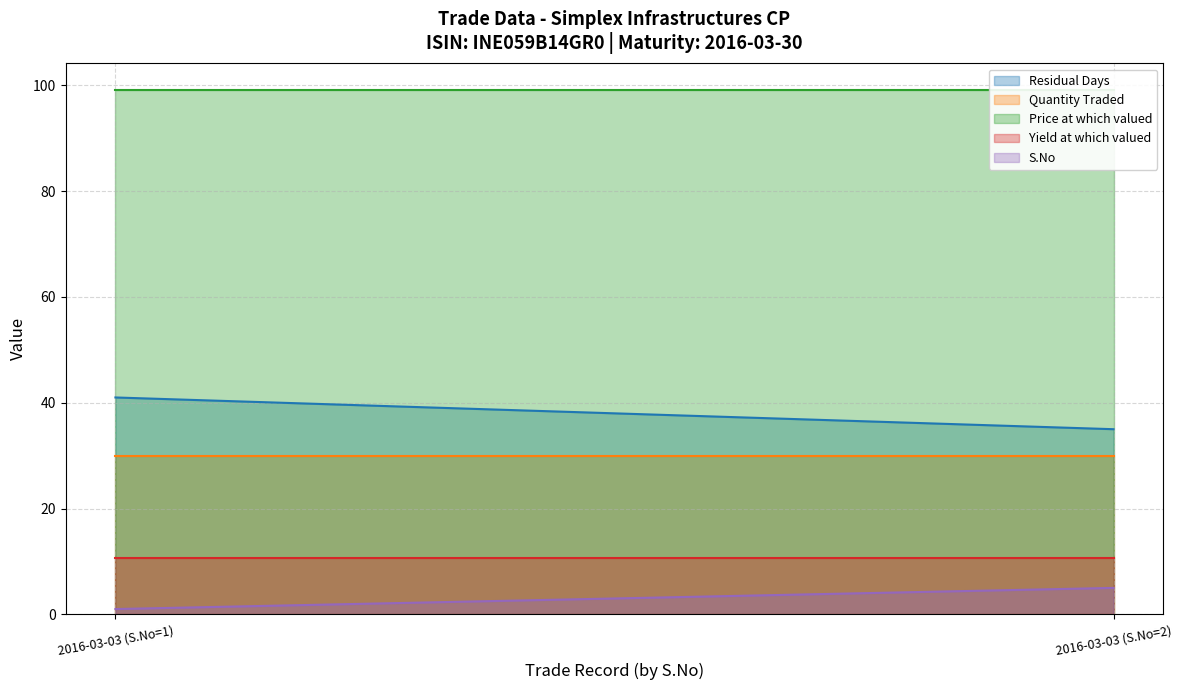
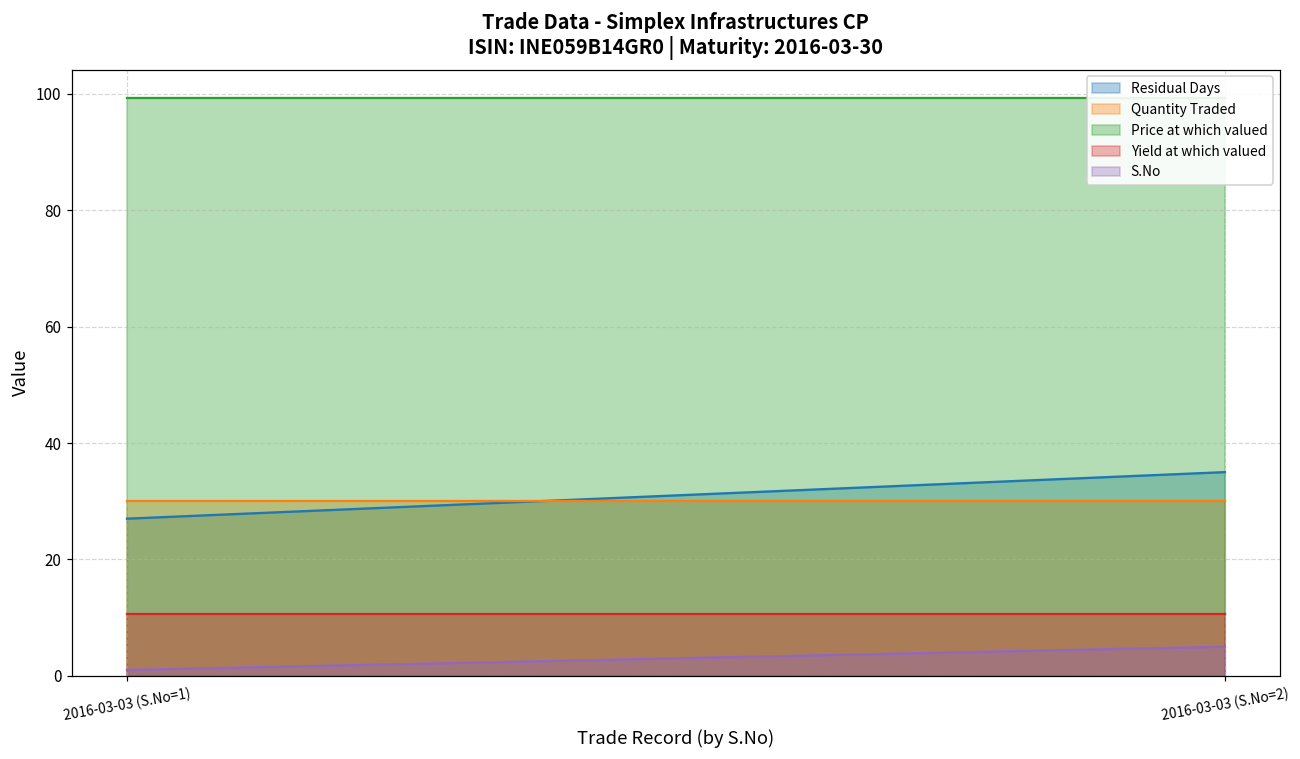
  {
    "Residual Days": {
-     "2016-03-03 (S.No=1)": 41,
+     "2016-03-03 (S.No=1)": 27,
      "2016-03-03 (S.No=2)": 35
    },
    "Price at which valued": {
      "2016-03-03 (S.No=1)": 99
    },
    "S.No": {
      "2016-03-03 (S.No=1)": 1,
      "2016-03-03 (S.No=2)": 5
    }
  }
